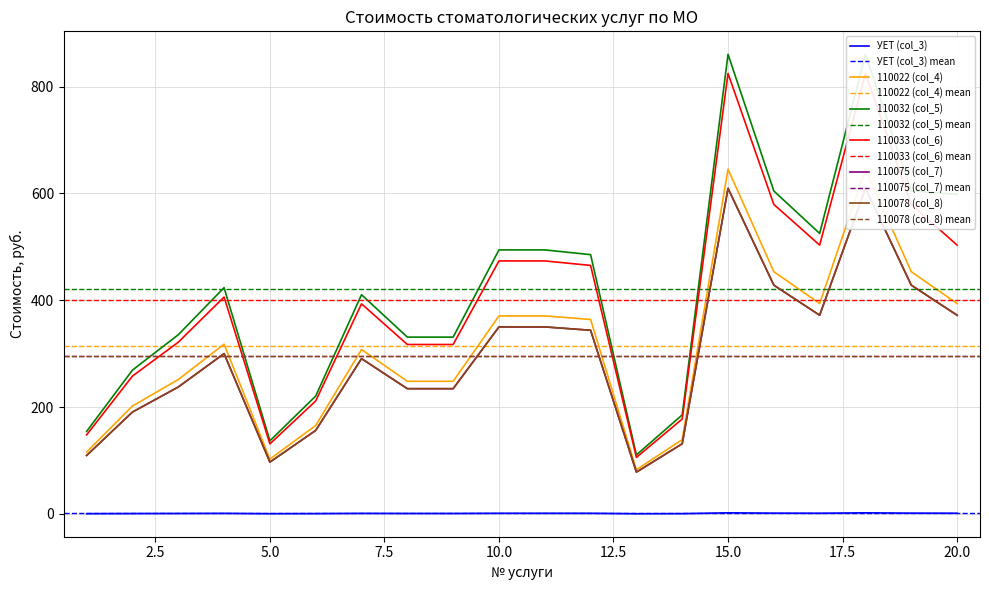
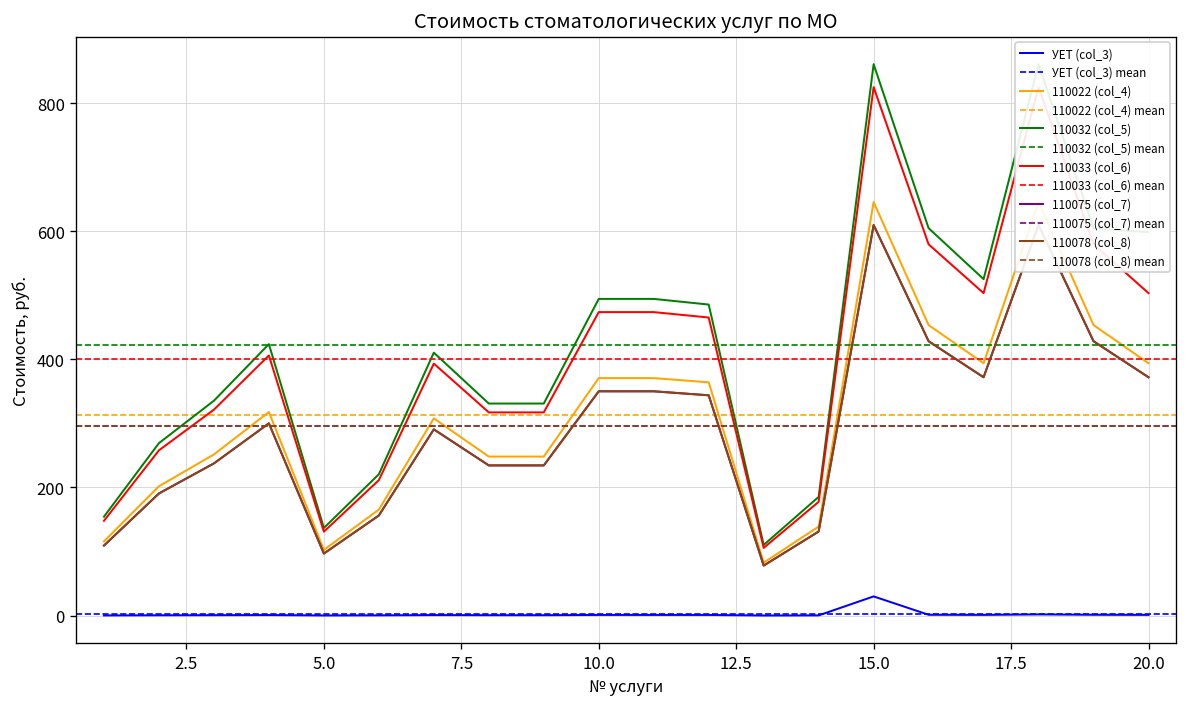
  {
    "УЕТ (col_3)": {
      "5.0": 0,
      "10.0": 0,
-     "15.0": 0,
+     "15.0": 30,
      "20.0": 0
    },
    "110022 (col_4)": {
      "5.0": 100,
      "10.0": 370,
      "15.0": 650,
      "20.0": 390
    },
    "110032 (col_5)": {
      "5.0": 140,
      "10.0": 490,
      "15.0": 860
    },
    "110033 (col_6)": {
      "5.0": 130,
      "10.0": 470,
      "15.0": 820,
      "20.0": 500
    },
    "110078 (col_8)": {
      "5.0": 100,
      "10.0": 350,
      "15.0": 610,
      "20.0": 370
    }
  }
